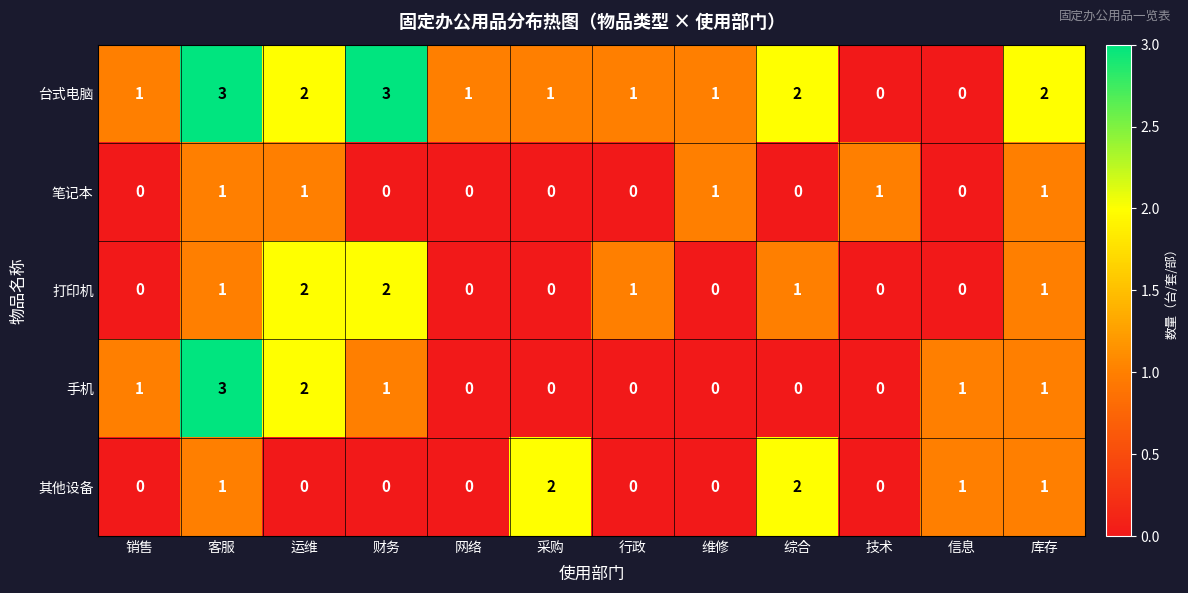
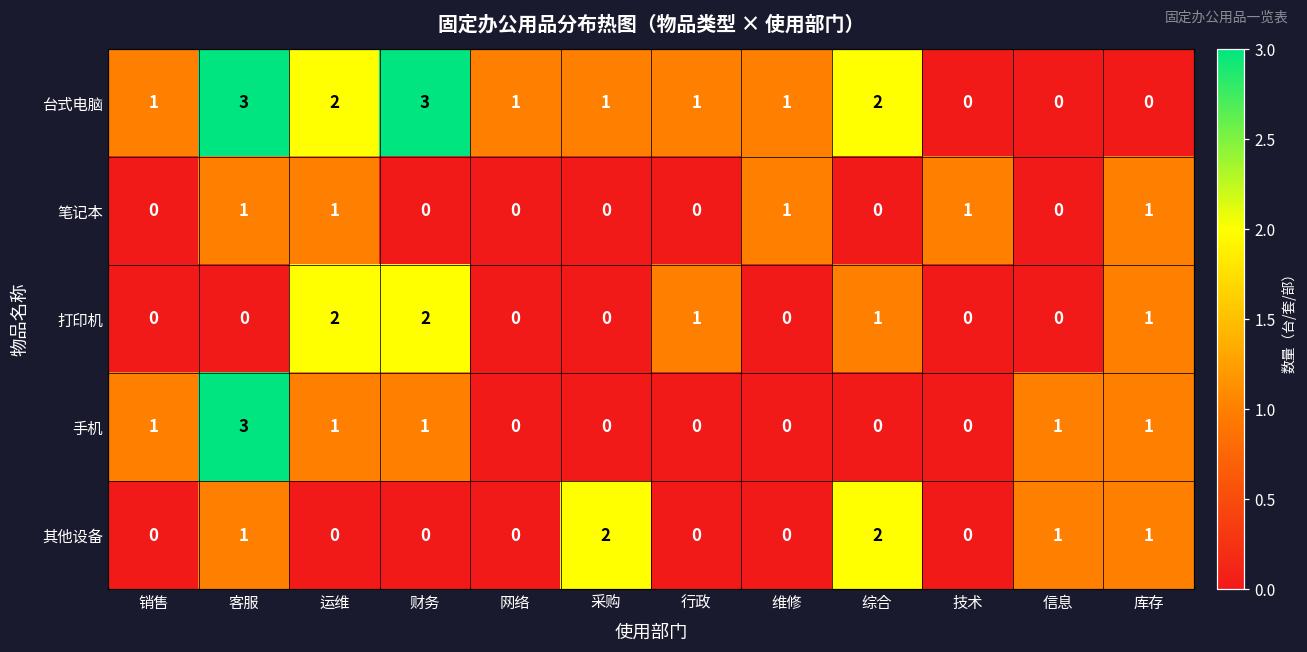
  {
    "台式电脑": {
      "销售": 1,
      "客服": 3,
      "运维": 2,
      "财务": 3,
      "网络": 1,
      "采购": 1,
      "行政": 1,
      "维修": 1,
      "综合": 2,
      "技术": 0,
      "信息": 0,
-     "库存": 2
+     "库存": 0
    },
    "笔记本": {
      "销售": 0,
      "客服": 1,
      "运维": 1,
      "财务": 0,
      "网络": 0,
      "采购": 0,
      "行政": 0,
      "维修": 1,
      "综合": 0,
      "技术": 1,
      "信息": 0,
      "库存": 1
    },
    "打印机": {
      "销售": 0,
-     "客服": 1,
+     "客服": 0,
      "运维": 2,
      "财务": 2,
      "网络": 0,
      "采购": 0,
      "行政": 1,
      "维修": 0,
      "综合": 1,
      "技术": 0,
      "信息": 0,
      "库存": 1
    },
    "手机": {
      "销售": 1,
      "客服": 3,
-     "运维": 2,
+     "运维": 1,
      "财务": 1,
      "网络": 0,
      "采购": 0,
      "行政": 0,
      "维修": 0,
      "综合": 0,
      "技术": 0,
      "信息": 1,
      "库存": 1
    },
    "其他设备": {
      "销售": 0,
      "客服": 1,
      "运维": 0,
      "财务": 0,
      "网络": 0,
      "采购": 2,
      "行政": 0,
      "维修": 0,
      "综合": 2,
      "技术": 0,
      "信息": 1,
      "库存": 1
    }
  }
